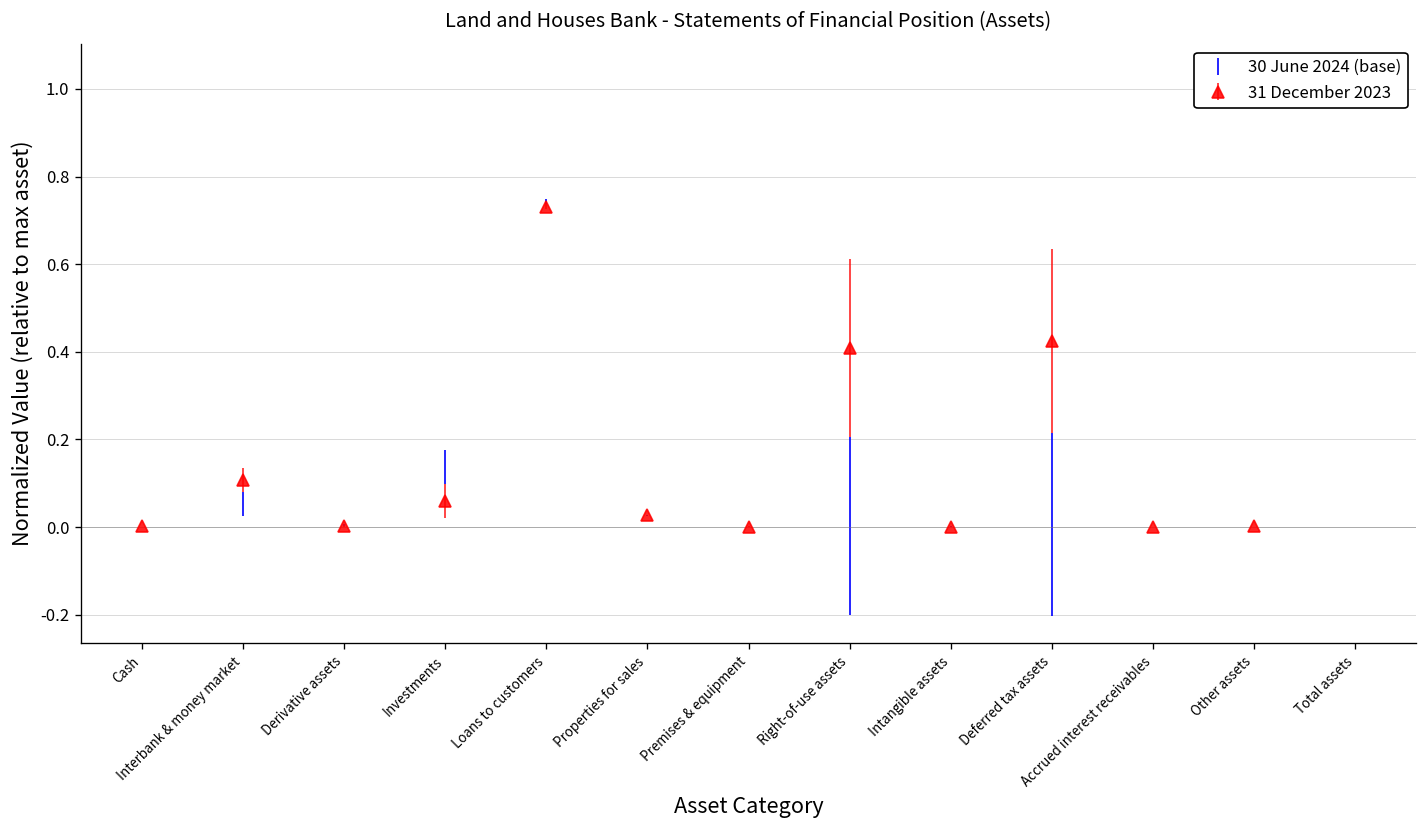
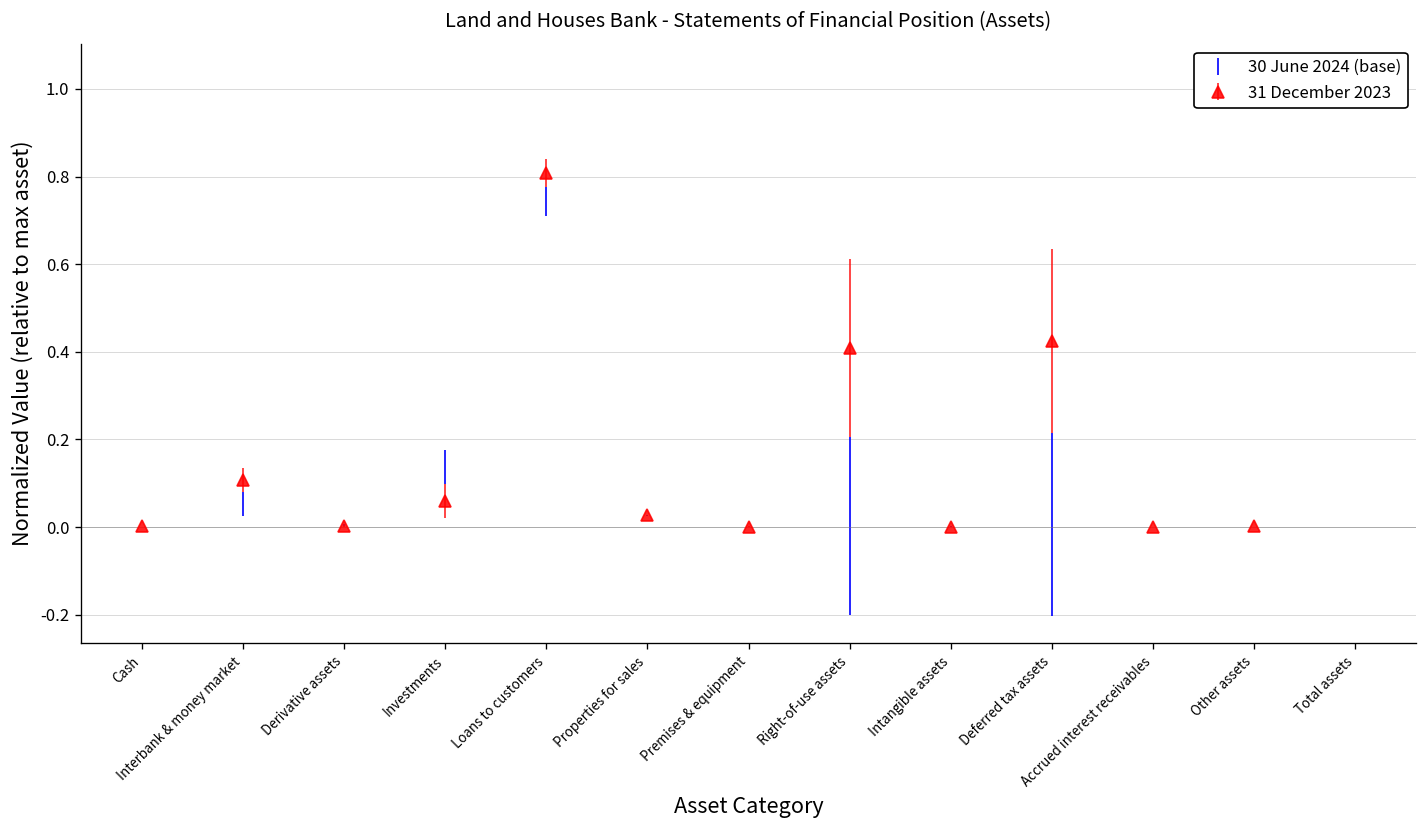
  {
    "Cash": 0.00,
    "Interbank & money market": 0.11,
    "Derivative assets": 0.00,
    "Investments": 0.06,
-   "Loans to customers": 0.73,
+   "Loans to customers": 0.81,
    "Properties for sales": 0.03,
    "Premises & equipment": 0.00,
    "Right-of-use assets": 0.41,
    "Intangible assets": 0.00,
    "Deferred tax assets": 0.42,
    "Accrued interest receivables": 0.00,
    "Other assets": 0.00
  }
